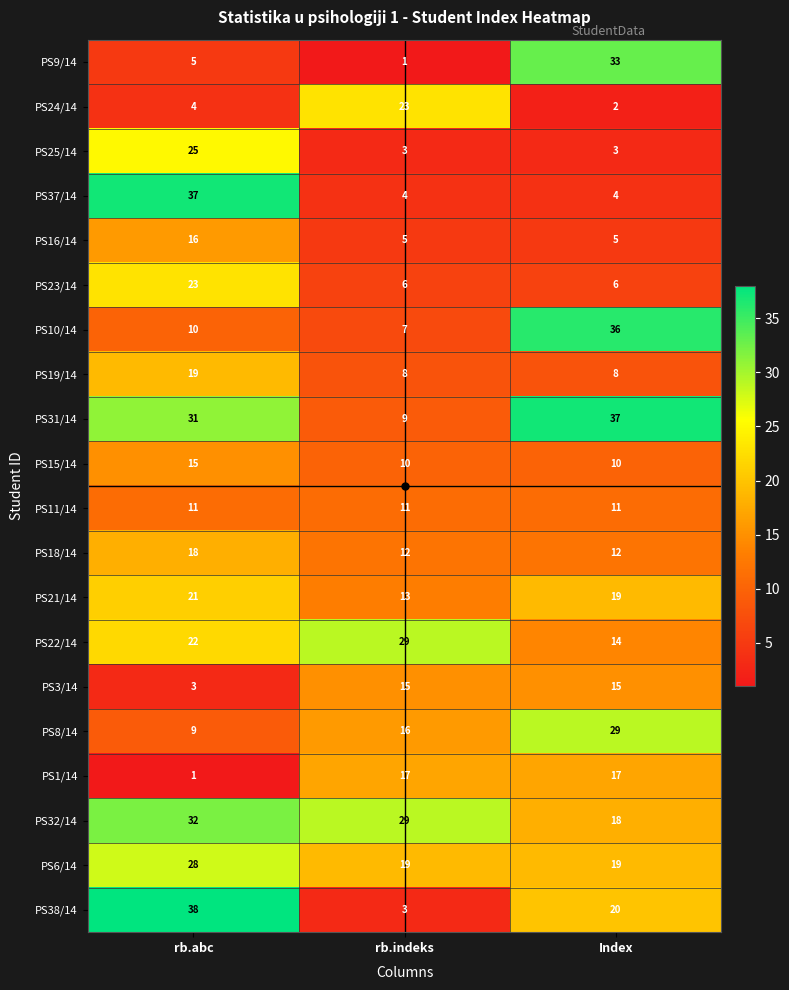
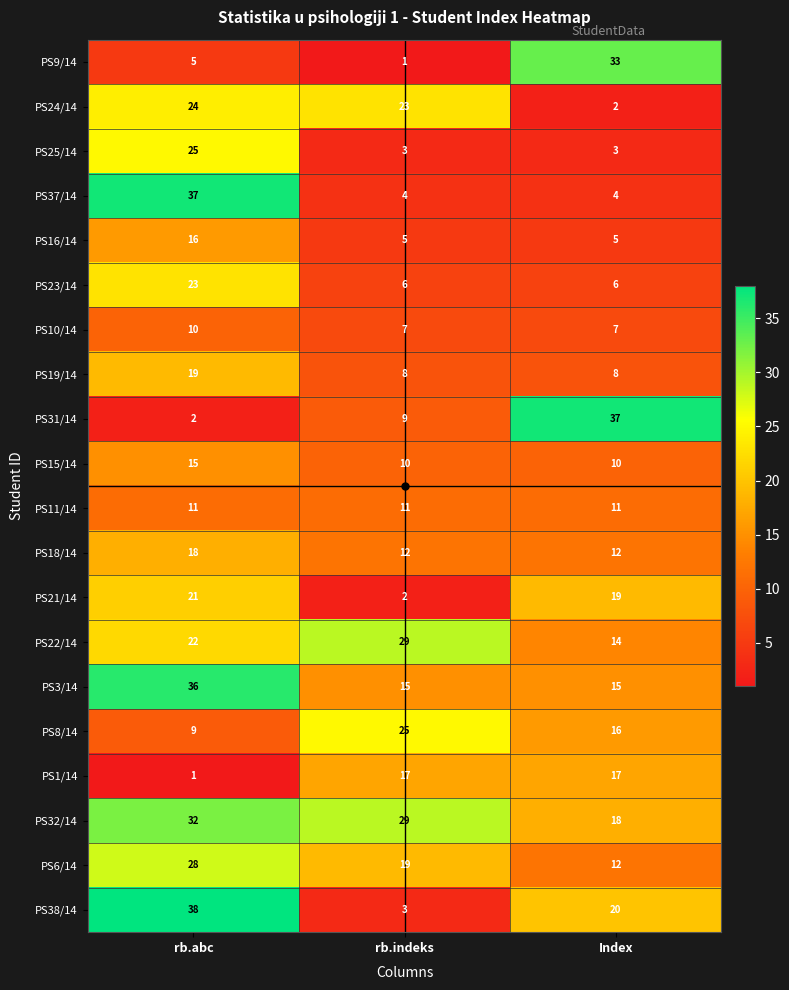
  {
    "PS9/14": {
      "rb.abc": 5,
      "rb.indeks": 1,
      "Index": 33
    },
    "PS24/14": {
-     "rb.abc": 4,
+     "rb.abc": 24,
      "rb.indeks": 23,
      "Index": 2
    },
    "PS25/14": {
      "rb.abc": 25,
      "rb.indeks": 3,
      "Index": 3
    },
    "PS37/14": {
      "rb.abc": 37,
      "rb.indeks": 4,
      "Index": 4
    },
    "PS16/14": {
      "rb.abc": 16,
      "rb.indeks": 5,
      "Index": 5
    },
    "PS23/14": {
      "rb.abc": 23,
      "rb.indeks": 6,
      "Index": 6
    },
    "PS10/14": {
      "rb.abc": 10,
      "rb.indeks": 7,
-     "Index": 36
+     "Index": 7
    },
    "PS19/14": {
      "rb.abc": 19,
      "rb.indeks": 8,
      "Index": 8
    },
    "PS31/14": {
-     "rb.abc": 31,
+     "rb.abc": 2,
      "rb.indeks": 9,
      "Index": 37
    },
    "PS15/14": {
      "rb.abc": 15,
      "rb.indeks": 10,
      "Index": 10
    },
    "PS11/14": {
      "rb.abc": 11,
      "rb.indeks": 11,
      "Index": 11
    },
    "PS18/14": {
      "rb.abc": 18,
      "rb.indeks": 12,
      "Index": 12
    },
    "PS21/14": {
      "rb.abc": 21,
-     "rb.indeks": 13,
+     "rb.indeks": 2,
      "Index": 19
    },
    "PS22/14": {
      "rb.abc": 22,
      "rb.indeks": 29,
      "Index": 14
    },
    "PS3/14": {
-     "rb.abc": 3,
+     "rb.abc": 36,
      "rb.indeks": 15,
      "Index": 15
    },
    "PS8/14": {
      "rb.abc": 9,
-     "rb.indeks": 16,
-     "Index": 29
+     "rb.indeks": 25,
+     "Index": 16
    },
    "PS1/14": {
      "rb.abc": 1,
      "rb.indeks": 17,
      "Index": 17
    },
    "PS32/14": {
      "rb.abc": 32,
      "rb.indeks": 29,
      "Index": 18
    },
    "PS6/14": {
      "rb.abc": 28,
      "rb.indeks": 19,
-     "Index": 19
+     "Index": 12
    },
    "PS38/14": {
      "rb.abc": 38,
      "rb.indeks": 3,
      "Index": 20
    }
  }
